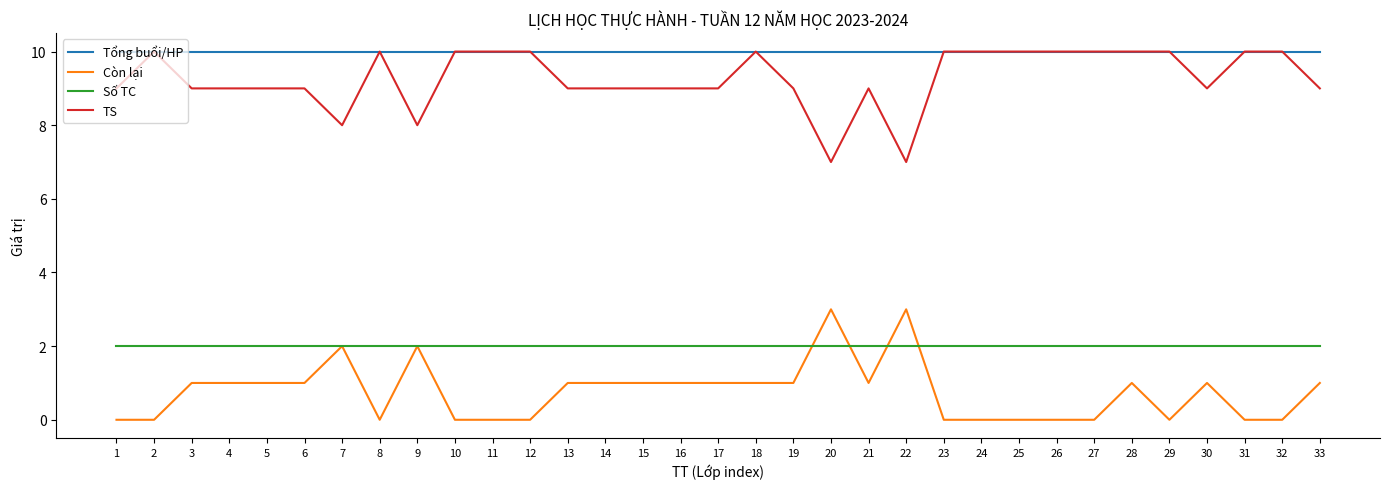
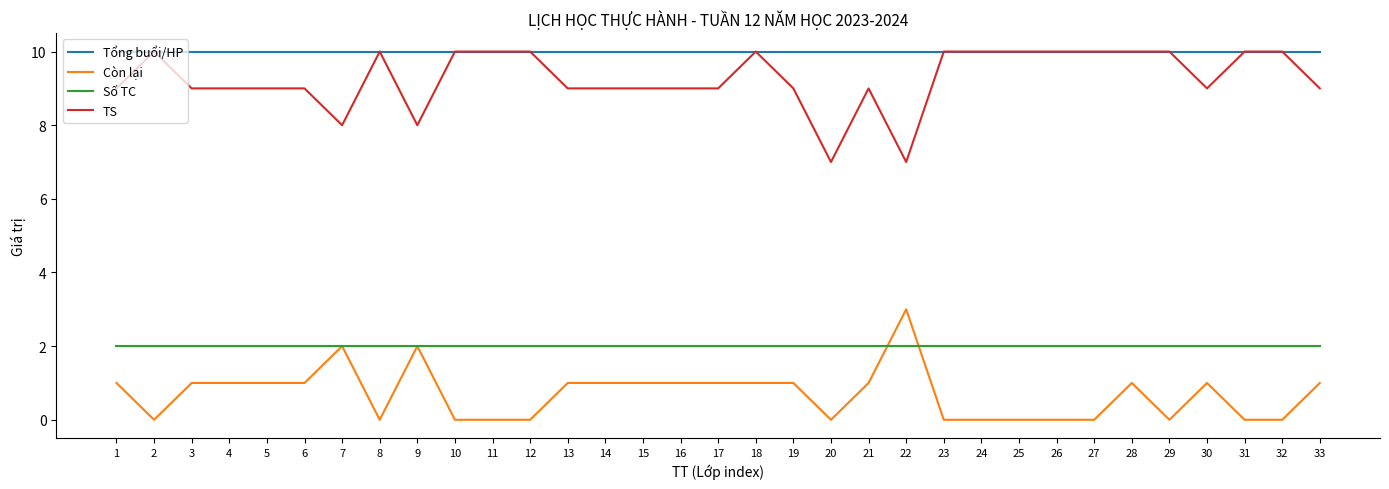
  {
    "Tổng buổi/HP": {
      "3": 10,
      "4": 10,
      "5": 10,
      "6": 10,
      "7": 10,
      "9": 10,
      "13": 10,
      "14": 10,
      "15": 10,
      "16": 10,
      "17": 10,
      "19": 10,
      "20": 10,
      "21": 10,
      "22": 10,
      "30": 10,
      "33": 10
    },
    "Còn lại": {
-     "1": 0,
+     "1": 1,
      "2": 0,
      "3": 1,
      "4": 1,
      "5": 1,
      "6": 1,
      "8": 0,
      "10": 0,
      "11": 0,
      "12": 0,
      "13": 1,
      "14": 1,
      "15": 1,
      "16": 1,
      "17": 1,
      "18": 1,
      "19": 1,
-     "20": 3,
+     "20": 0,
      "21": 1,
      "22": 3,
      "23": 0,
      "24": 0,
      "25": 0,
      "26": 0,
      "27": 0,
      "28": 1,
      "29": 0,
      "30": 1,
      "31": 0,
      "32": 0,
      "33": 1
    },
    "Số TC": {
      "1": 2,
      "2": 2,
      "3": 2,
      "4": 2,
      "5": 2,
      "6": 2,
      "8": 2,
      "10": 2,
      "11": 2,
      "12": 2,
      "13": 2,
      "14": 2,
      "15": 2,
      "16": 2,
      "17": 2,
      "18": 2,
      "19": 2,
      "20": 2,
      "21": 2,
      "22": 2,
      "23": 2,
      "24": 2,
      "25": 2,
      "26": 2,
      "27": 2,
      "28": 2,
      "29": 2,
      "30": 2,
      "31": 2,
      "32": 2,
      "33": 2
    },
    "TS": {
      "3": 9,
      "4": 9,
      "5": 9,
      "6": 9,
      "7": 8,
      "9": 8,
      "13": 9,
      "14": 9,
      "15": 9,
      "16": 9,
      "17": 9,
      "19": 9,
      "20": 7,
      "21": 9,
      "22": 7,
      "30": 9,
      "33": 9
    }
  }
